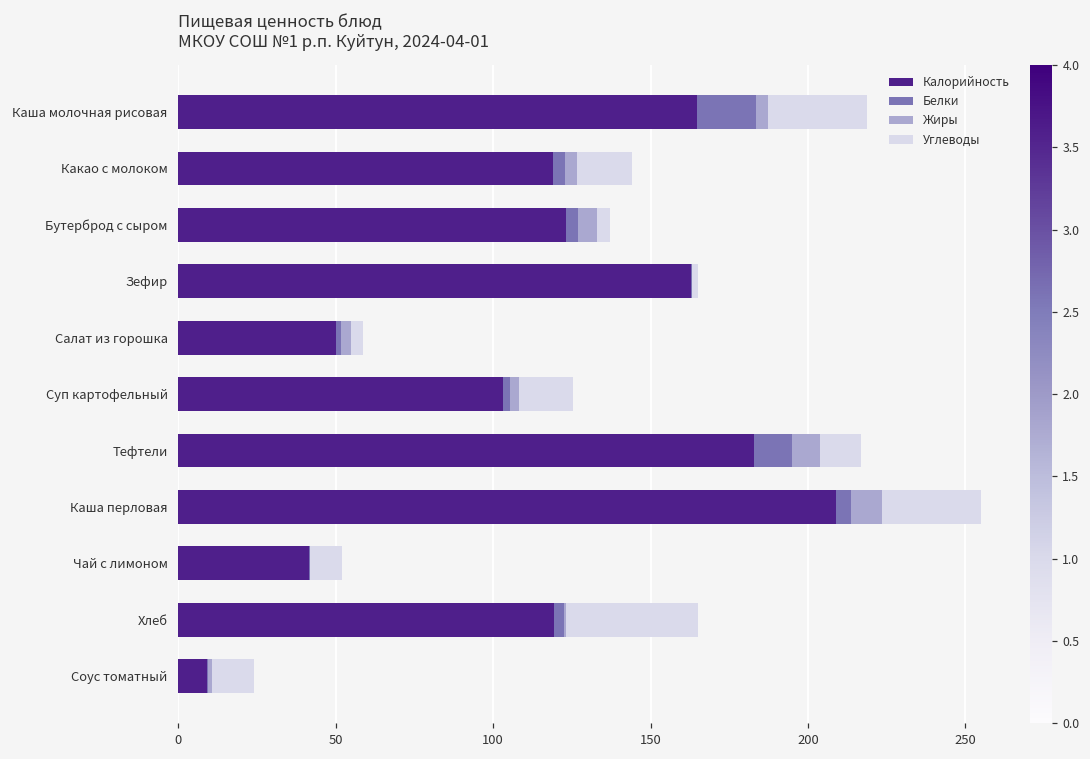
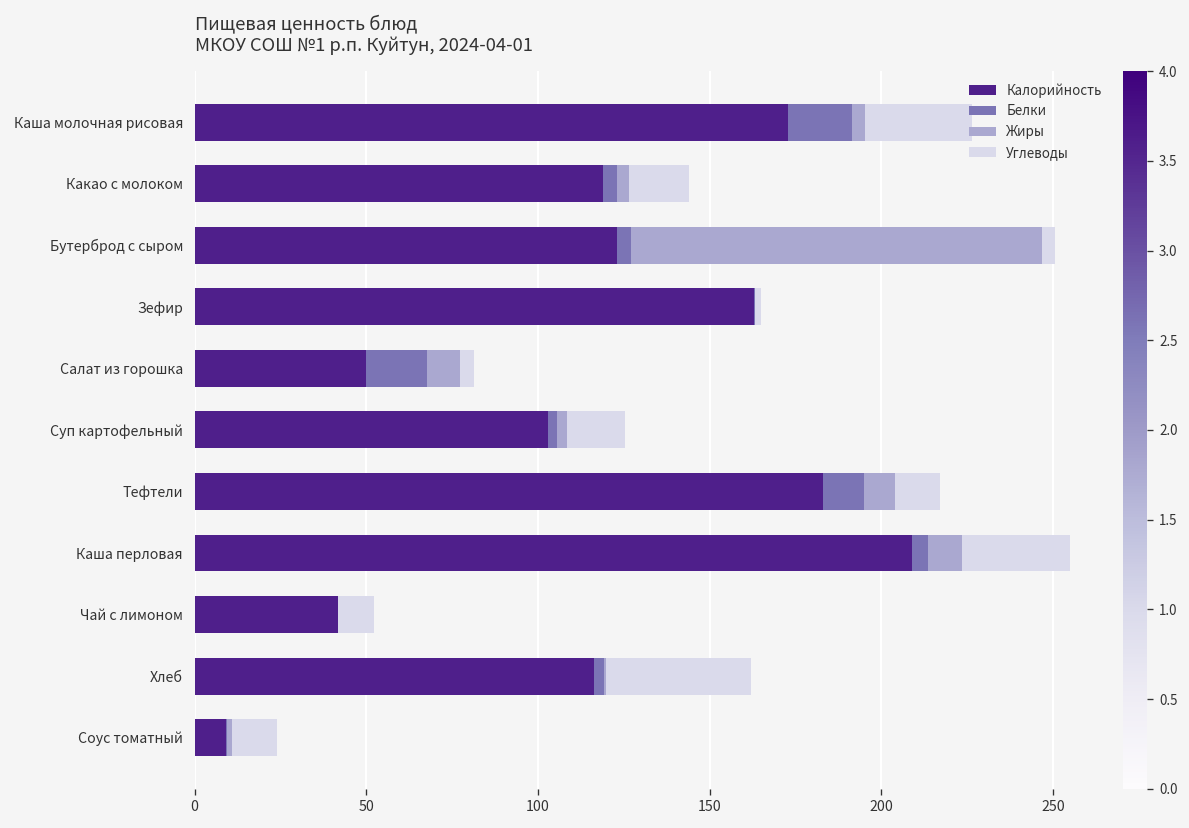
  {
    "Калорийность": {
-     "Каша молочная рисовая": 165,
+     "Каша молочная рисовая": 173,
      "Какао с молоком": 119,
      "Бутерброд с сыром": 123,
      "Зефир": 163,
      "Салат из горошка": 50,
      "Суп картофельный": 103,
      "Тефтели": 183,
      "Каша перловая": 209,
      "Чай с лимоном": 42,
-     "Хлеб": 119,
+     "Хлеб": 116,
      "Соус томатный": 9
    },
    "Белки": {
      "Каша молочная рисовая": 19,
      "Какао с молоком": 4,
      "Бутерброд с сыром": 4,
-     "Салат из горошка": 2,
+     "Салат из горошка": 18,
      "Суп картофельный": 3,
      "Тефтели": 12,
      "Каша перловая": 5,
      "Хлеб": 3
    },
    "Жиры": {
      "Каша молочная рисовая": 4,
      "Какао с молоком": 4,
-     "Бутерброд с сыром": 6,
-     "Салат из горошка": 3,
+     "Бутерброд с сыром": 120,
+     "Салат из горошка": 10,
      "Суп картофельный": 3,
      "Тефтели": 9,
      "Каша перловая": 10,
      "Соус томатный": 1
    },
    "Углеводы": {
      "Каша молочная рисовая": 31,
      "Какао с молоком": 18,
      "Бутерброд с сыром": 4,
      "Зефир": 2,
      "Салат из горошка": 4,
      "Суп картофельный": 17,
      "Тефтели": 13,
      "Каша перловая": 31,
      "Чай с лимоном": 10,
      "Хлеб": 42,
      "Соус томатный": 13
    }
  }
